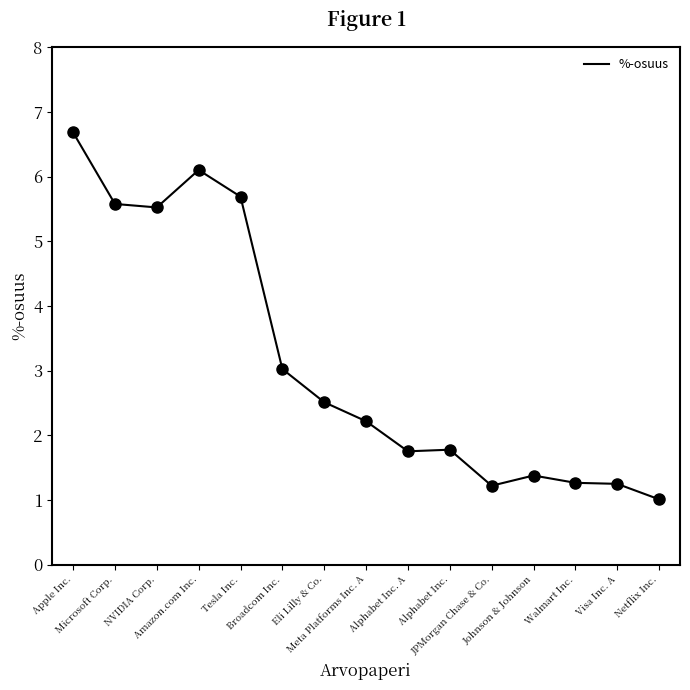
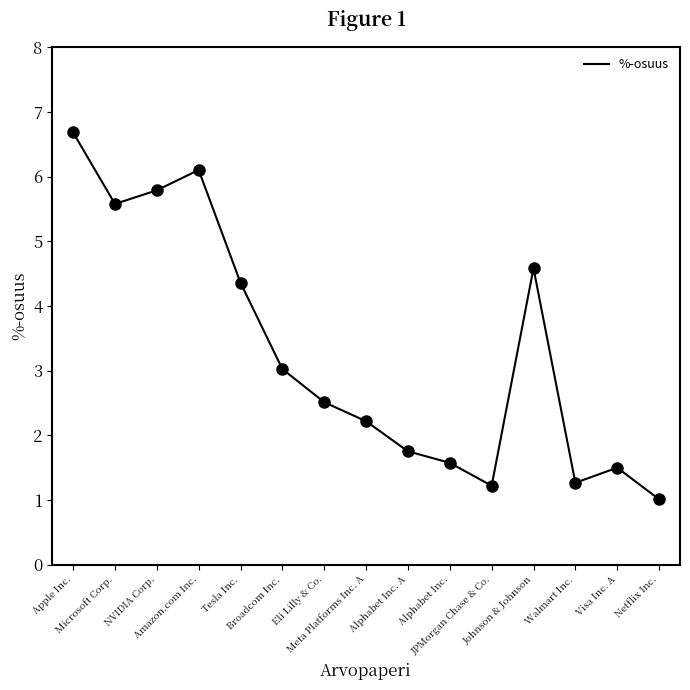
  {
    "Apple Inc.": 6.7,
    "Microsoft Corp.": 5.6,
-   "NVIDIA Corp.": 5.5,
+   "NVIDIA Corp.": 5.8,
    "Amazon.com Inc.": 6.1,
-   "Tesla Inc.": 5.7,
+   "Tesla Inc.": 4.4,
    "Broadcom Inc.": 3.0,
    "Eli Lilly & Co.": 2.5,
    "Meta Platforms Inc. A": 2.2,
    "Alphabet Inc. A": 1.8,
-   "Alphabet Inc.": 1.8,
+   "Alphabet Inc.": 1.6,
    "JPMorgan Chase & Co.": 1.2,
-   "Johnson & Johnson": 1.4,
+   "Johnson & Johnson": 4.6,
    "Walmart Inc.": 1.3,
-   "Visa Inc. A": 1.3,
+   "Visa Inc. A": 1.5,
    "Netflix Inc.": 1.0
  }
